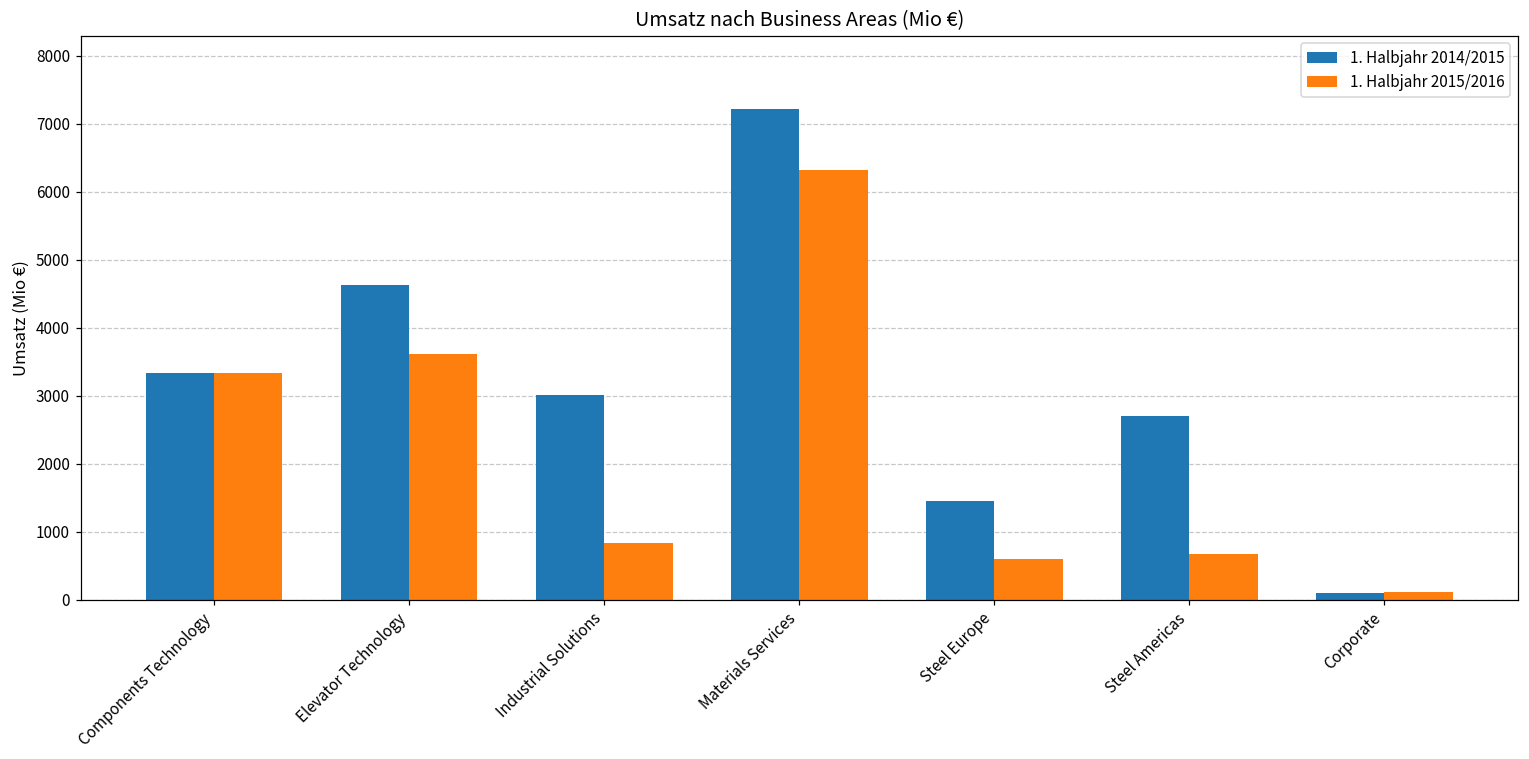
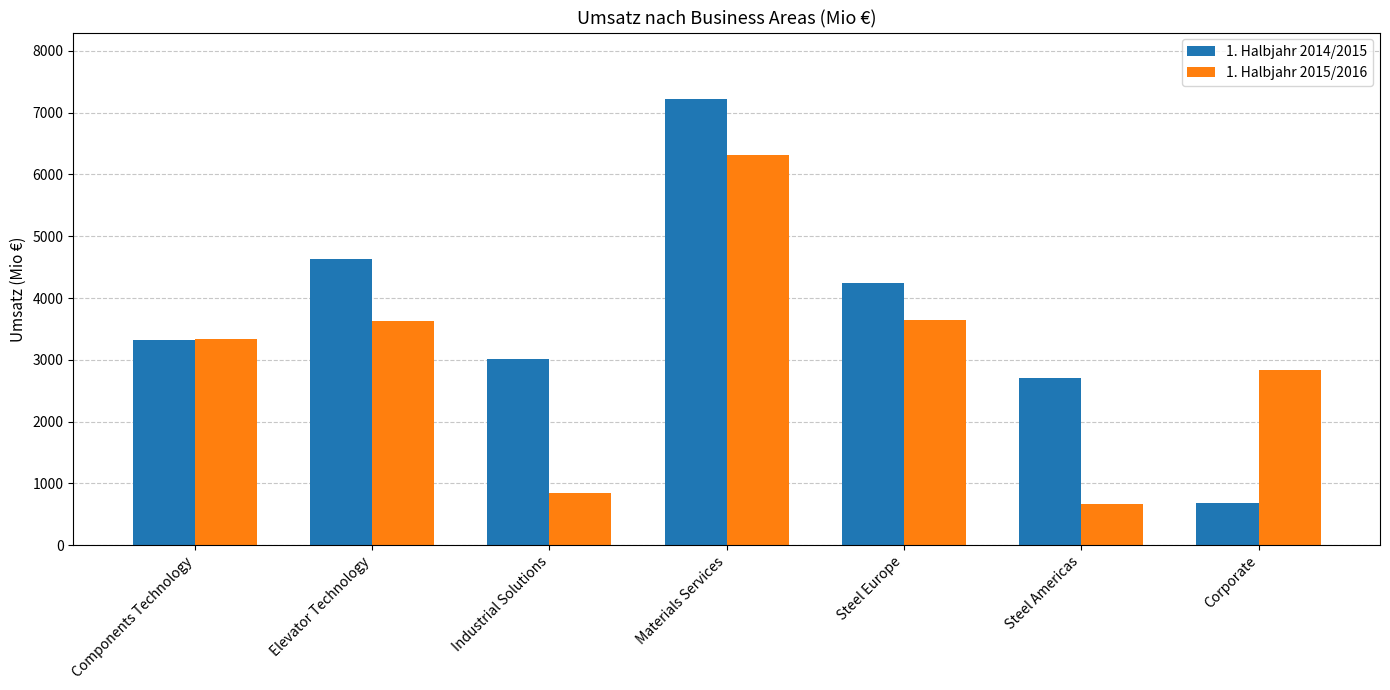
  {
    "1. Halbjahr 2014/2015": {
      "Components Technology": 3300,
      "Elevator Technology": 4600,
      "Industrial Solutions": 3000,
      "Materials Services": 7200,
-     "Steel Europe": 1400,
+     "Steel Europe": 4200,
      "Steel Americas": 2700,
-     "Corporate": 100
+     "Corporate": 700
    },
    "1. Halbjahr 2015/2016": {
      "Components Technology": 3300,
      "Elevator Technology": 3600,
      "Industrial Solutions": 800,
      "Materials Services": 6300,
-     "Steel Europe": 600,
+     "Steel Europe": 3600,
      "Steel Americas": 700,
-     "Corporate": 100
+     "Corporate": 2800
    }
  }
